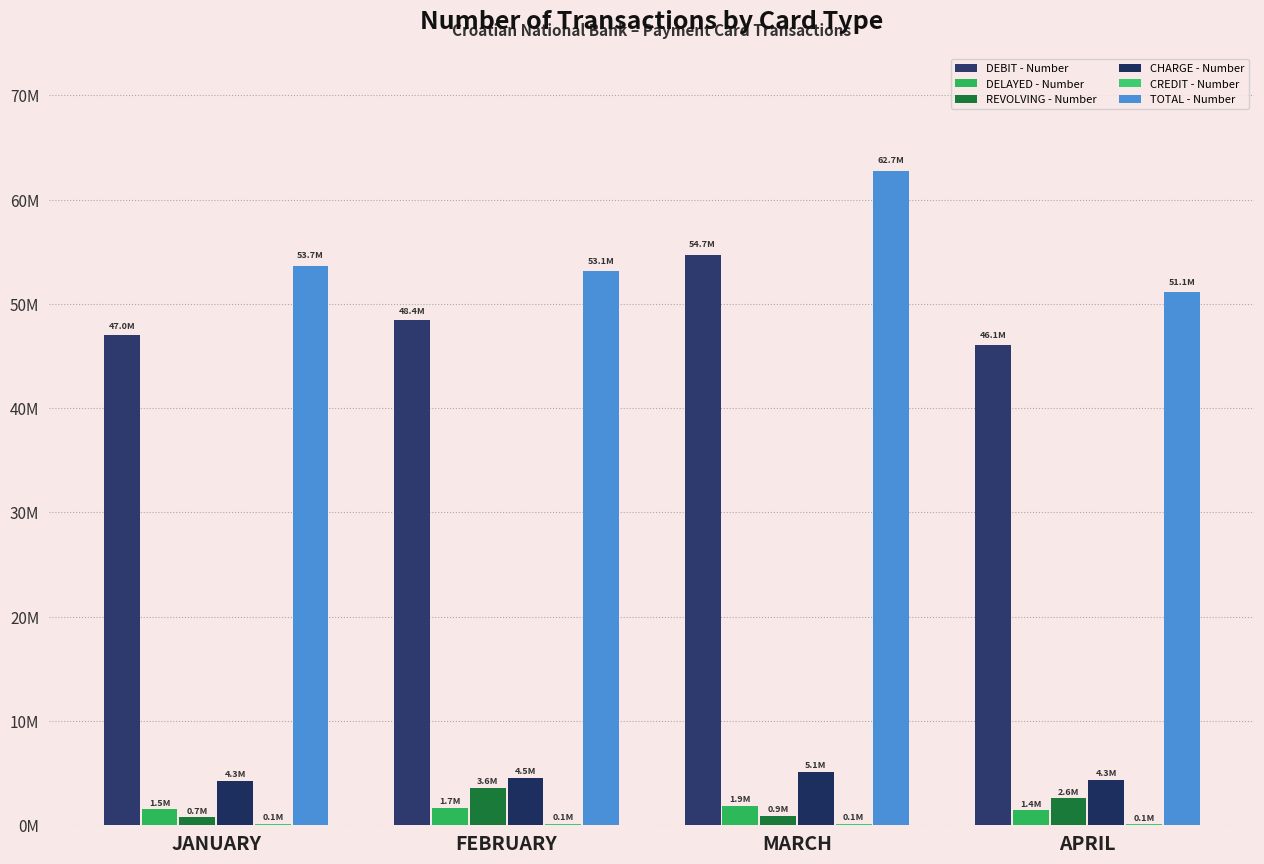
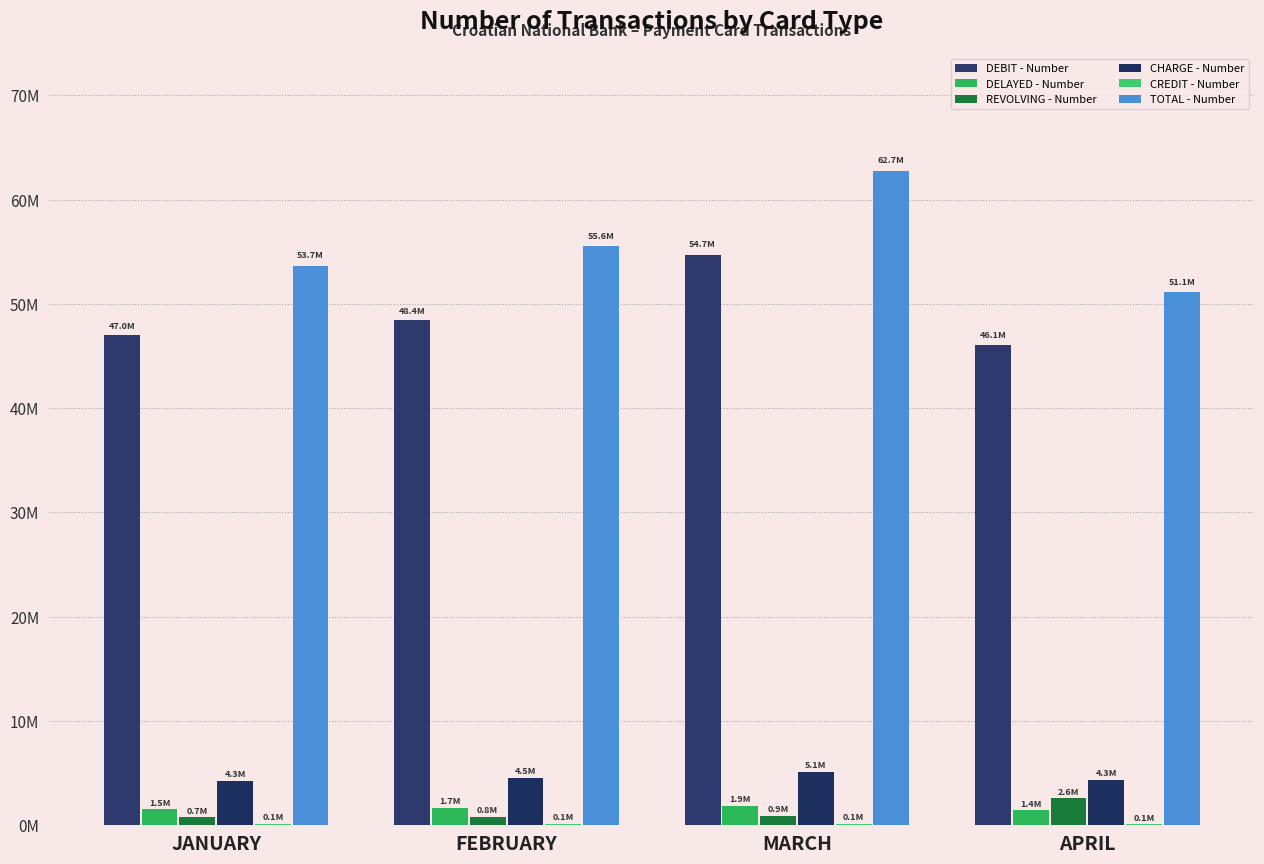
  {
    "REVOLVING - Number": {
      "JANUARY": "0.7M",
-     "FEBRUARY": "3.6M",
+     "FEBRUARY": "0.8M",
      "MARCH": "0.9M",
      "APRIL": "2.6M"
    },
    "TOTAL - Number": {
      "JANUARY": "53.7M",
-     "FEBRUARY": "53.1M",
+     "FEBRUARY": "55.6M",
      "MARCH": "62.7M",
      "APRIL": "51.1M"
    }
  }
